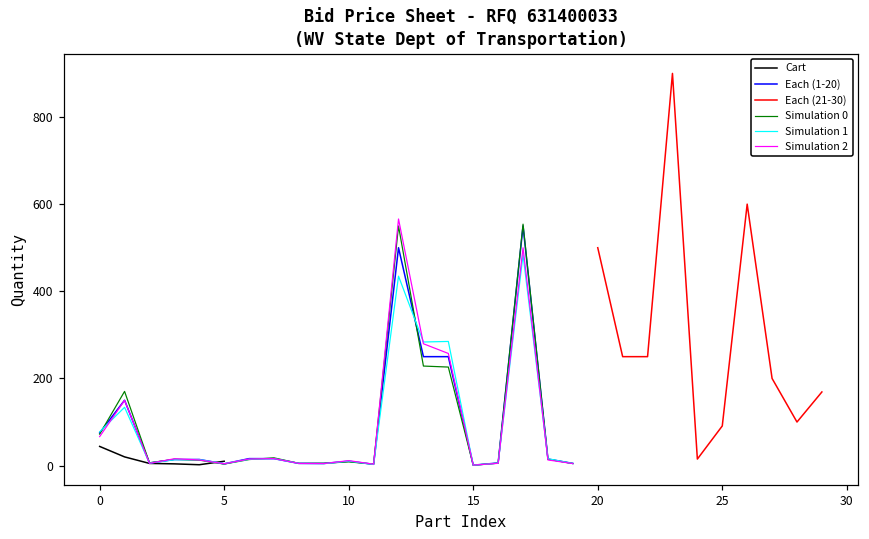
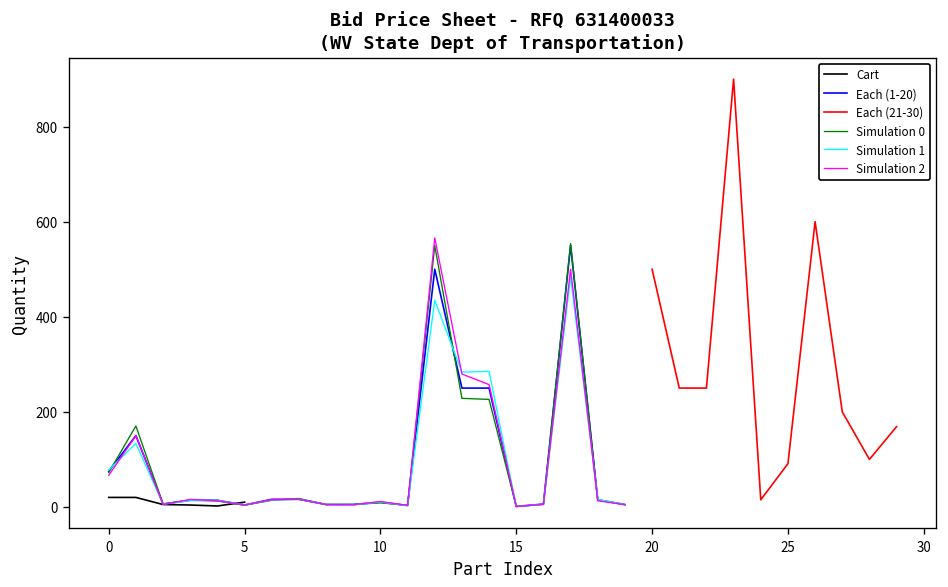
  {
    "Cart": {
-     "0": 40
+     "0": 20
    },
    "Each (21-30)": {
      "20": 500,
      "25": 90
    }
  }
